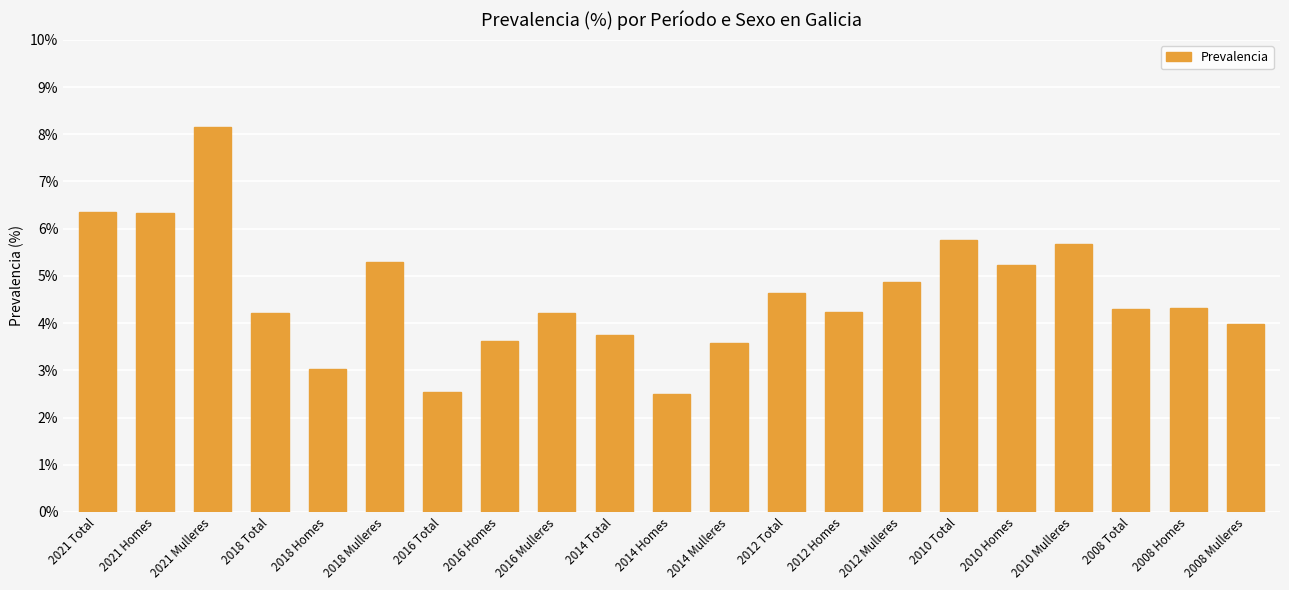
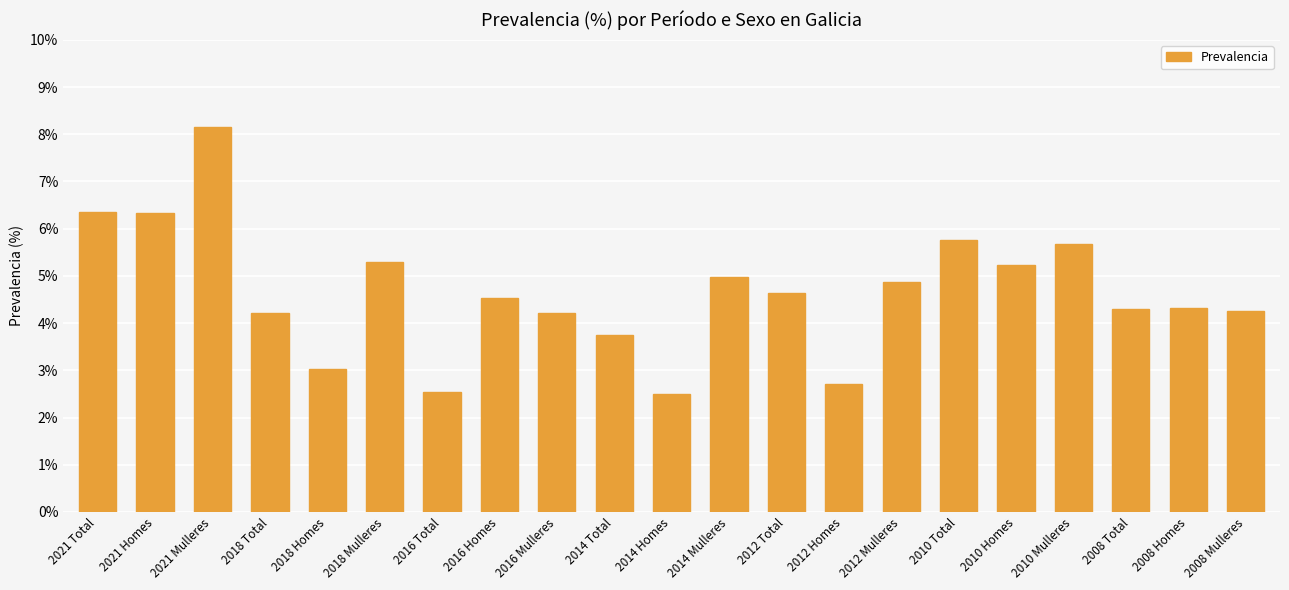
  {
    "2021 Total": "6.4%",
    "2021 Homes": "6.3%",
    "2021 Mulleres": "8.2%",
    "2018 Total": "4.2%",
    "2018 Homes": "3.0%",
    "2018 Mulleres": "5.3%",
    "2016 Total": "2.6%",
-   "2016 Homes": "3.6%",
+   "2016 Homes": "4.5%",
    "2016 Mulleres": "4.2%",
    "2014 Total": "3.8%",
    "2014 Homes": "2.5%",
-   "2014 Mulleres": "3.6%",
+   "2014 Mulleres": "5.0%",
    "2012 Total": "4.6%",
-   "2012 Homes": "4.2%",
+   "2012 Homes": "2.7%",
    "2012 Mulleres": "4.9%",
    "2010 Total": "5.8%",
    "2010 Homes": "5.2%",
    "2010 Mulleres": "5.7%",
    "2008 Total": "4.3%",
    "2008 Homes": "4.3%",
-   "2008 Mulleres": "4.0%"
+   "2008 Mulleres": "4.3%"
  }
